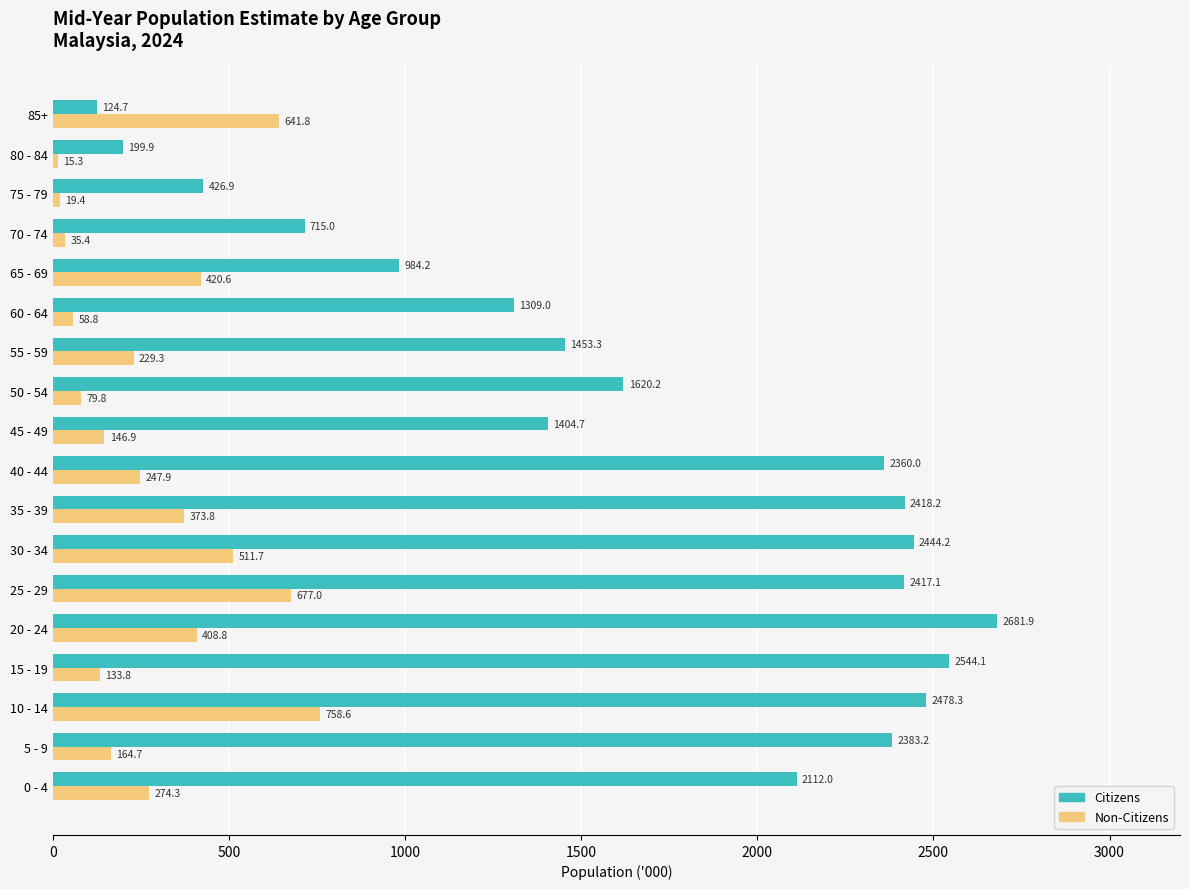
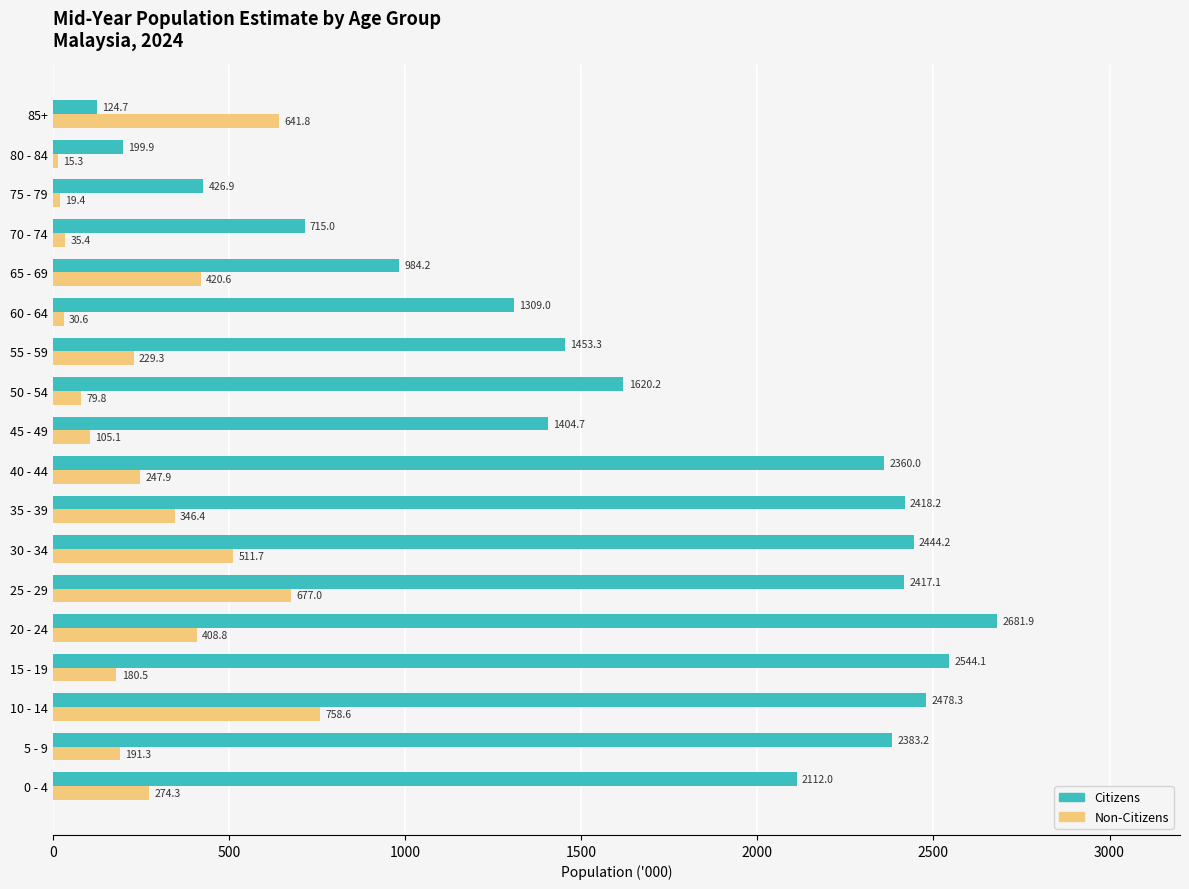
  {
    "Citizens": {
      "85+": 124.7,
      "80 - 84": 199.9,
      "75 - 79": 426.9,
      "70 - 74": 715.0,
      "65 - 69": 984.2,
      "60 - 64": 1309.0,
      "55 - 59": 1453.3,
      "50 - 54": 1620.2,
      "45 - 49": 1404.7,
      "40 - 44": 2360.0,
      "35 - 39": 2418.2,
      "30 - 34": 2444.2,
      "25 - 29": 2417.1,
      "20 - 24": 2681.9,
      "15 - 19": 2544.1,
      "10 - 14": 2478.3,
      "5 - 9": 2383.2,
      "0 - 4": 2112.0
    },
    "Non-Citizens": {
      "85+": 641.8,
      "80 - 84": 15.3,
      "75 - 79": 19.4,
      "70 - 74": 35.4,
      "65 - 69": 420.6,
-     "60 - 64": 58.8,
+     "60 - 64": 30.6,
      "55 - 59": 229.3,
      "50 - 54": 79.8,
-     "45 - 49": 146.9,
+     "45 - 49": 105.1,
      "40 - 44": 247.9,
-     "35 - 39": 373.8,
+     "35 - 39": 346.4,
      "30 - 34": 511.7,
      "25 - 29": 677.0,
      "20 - 24": 408.8,
-     "15 - 19": 133.8,
+     "15 - 19": 180.5,
      "10 - 14": 758.6,
-     "5 - 9": 164.7,
+     "5 - 9": 191.3,
      "0 - 4": 274.3
    }
  }
